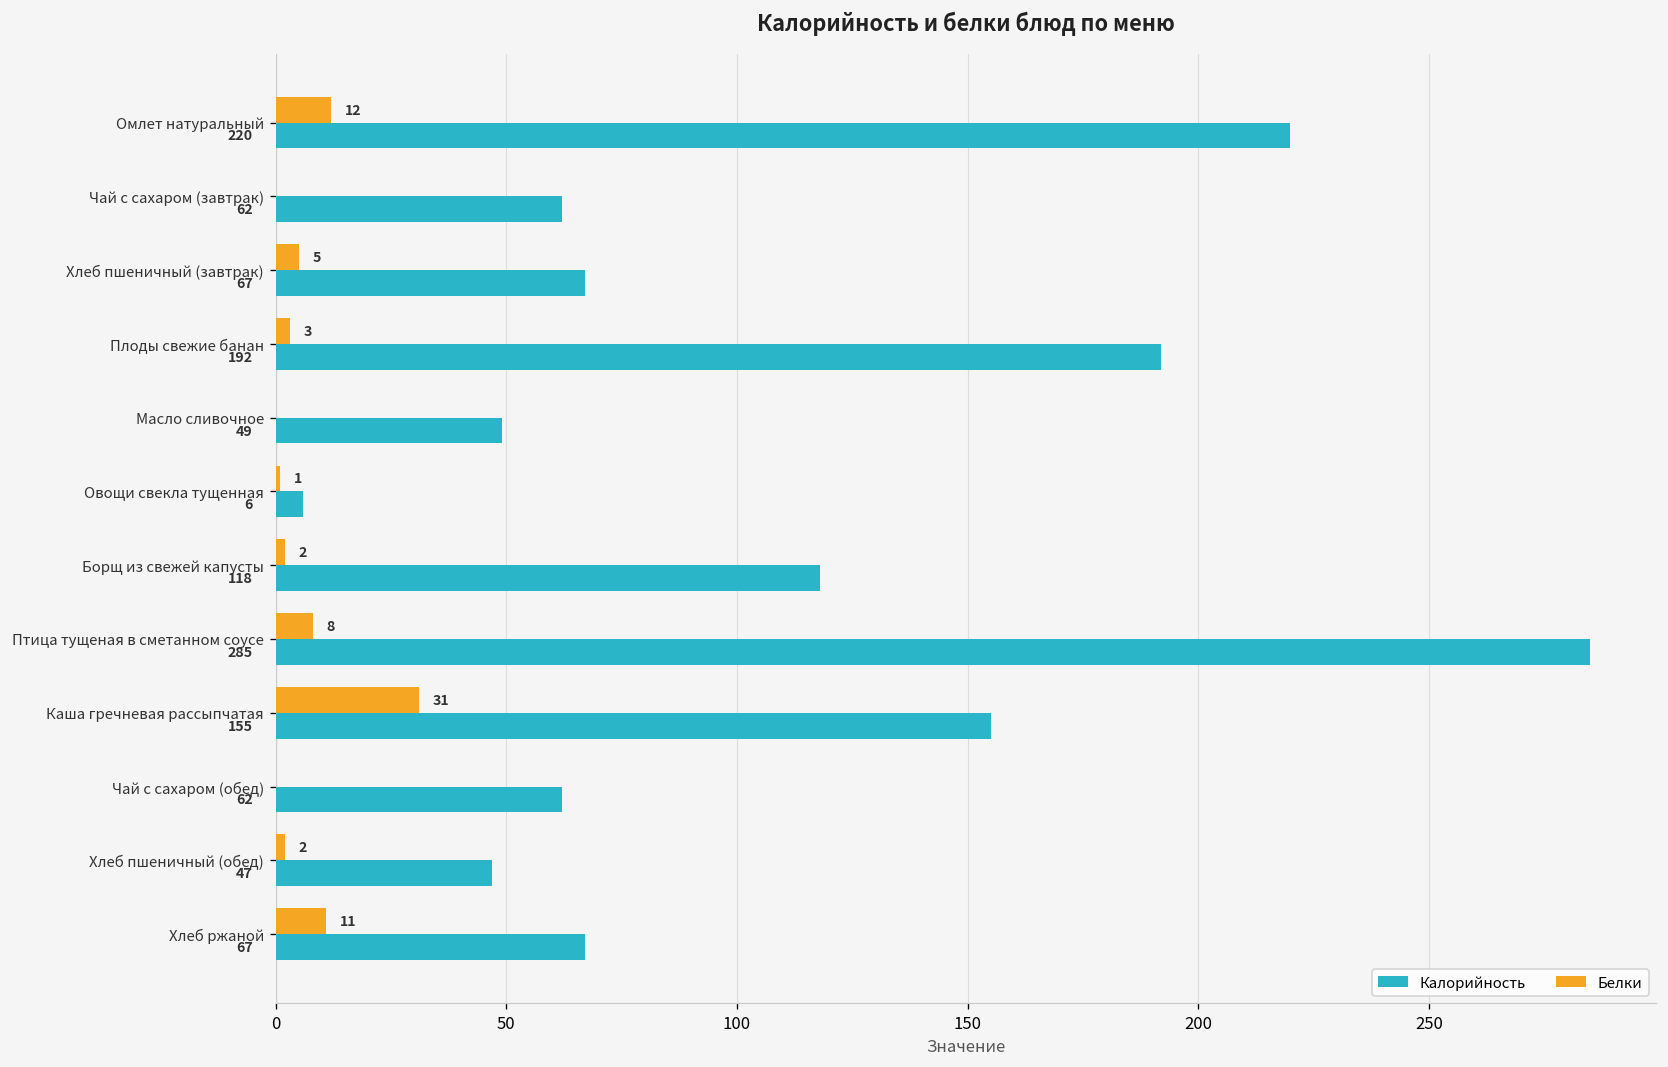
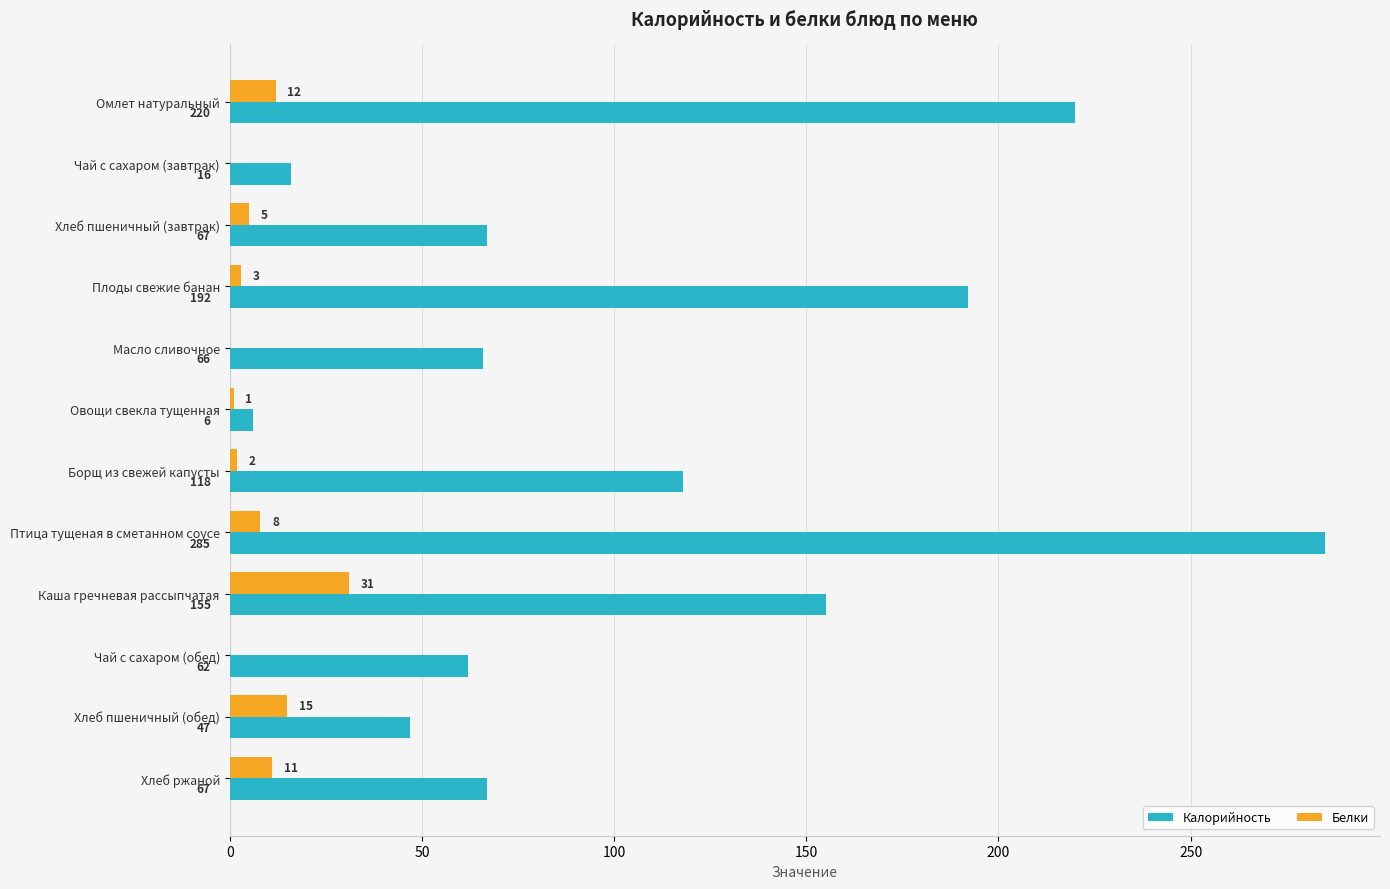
  {
    "Калорийность": {
-     "Чай с сахаром (завтрак)": 62,
-     "Масло сливочное": 49
+     "Чай с сахаром (завтрак)": 16,
+     "Масло сливочное": 66
    },
    "Белки": {
      "Омлет натуральный": 12,
      "Хлеб пшеничный (завтрак)": 5,
      "Плоды свежие банан": 3,
      "Овощи свекла тущенная": 1,
      "Борщ из свежей капусты": 2,
      "Птица тущеная в сметанном соусе": 8,
      "Каша гречневая рассыпчатая": 31,
-     "Хлеб пшеничный (обед)": 2,
+     "Хлеб пшеничный (обед)": 15,
      "Хлеб ржаной": 11
    }
  }
